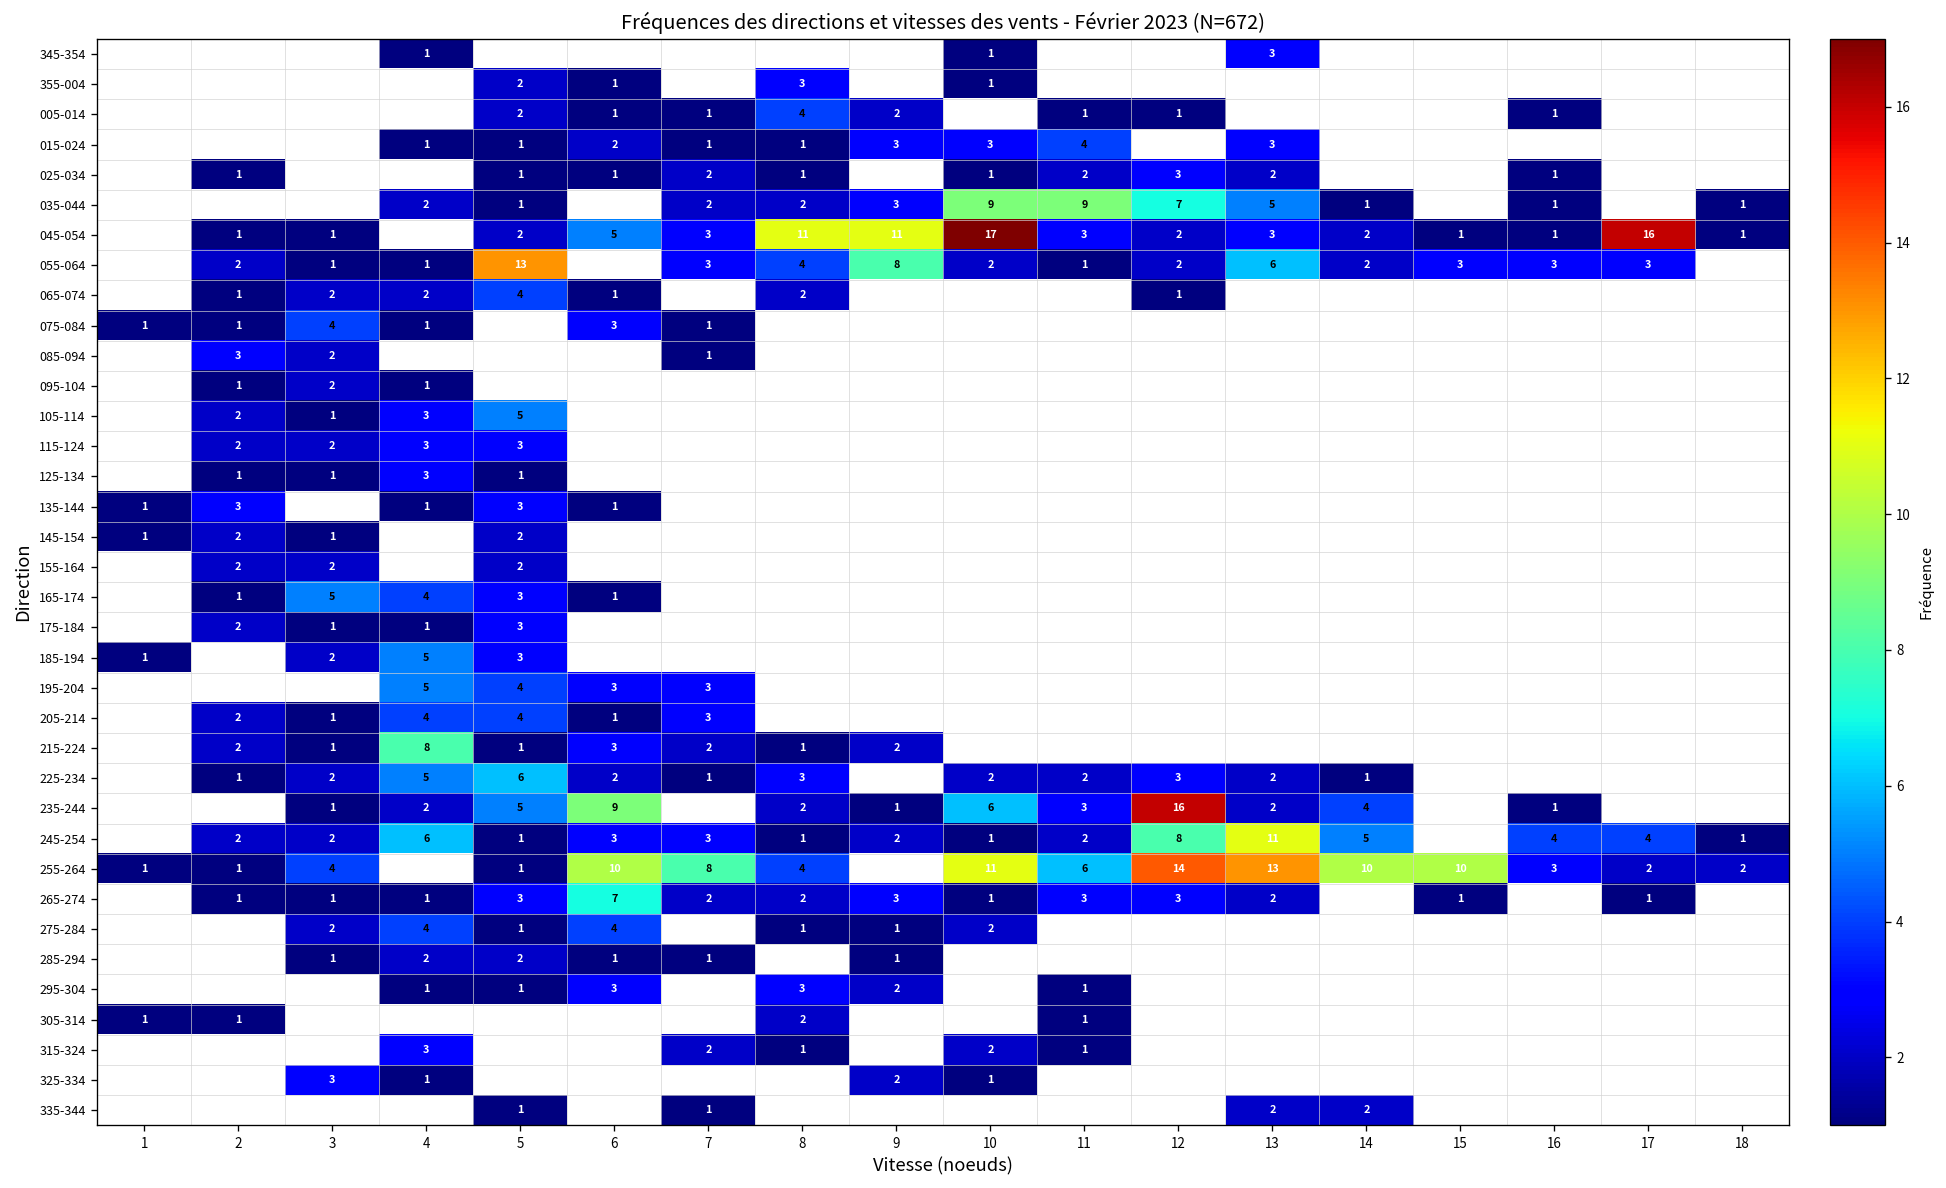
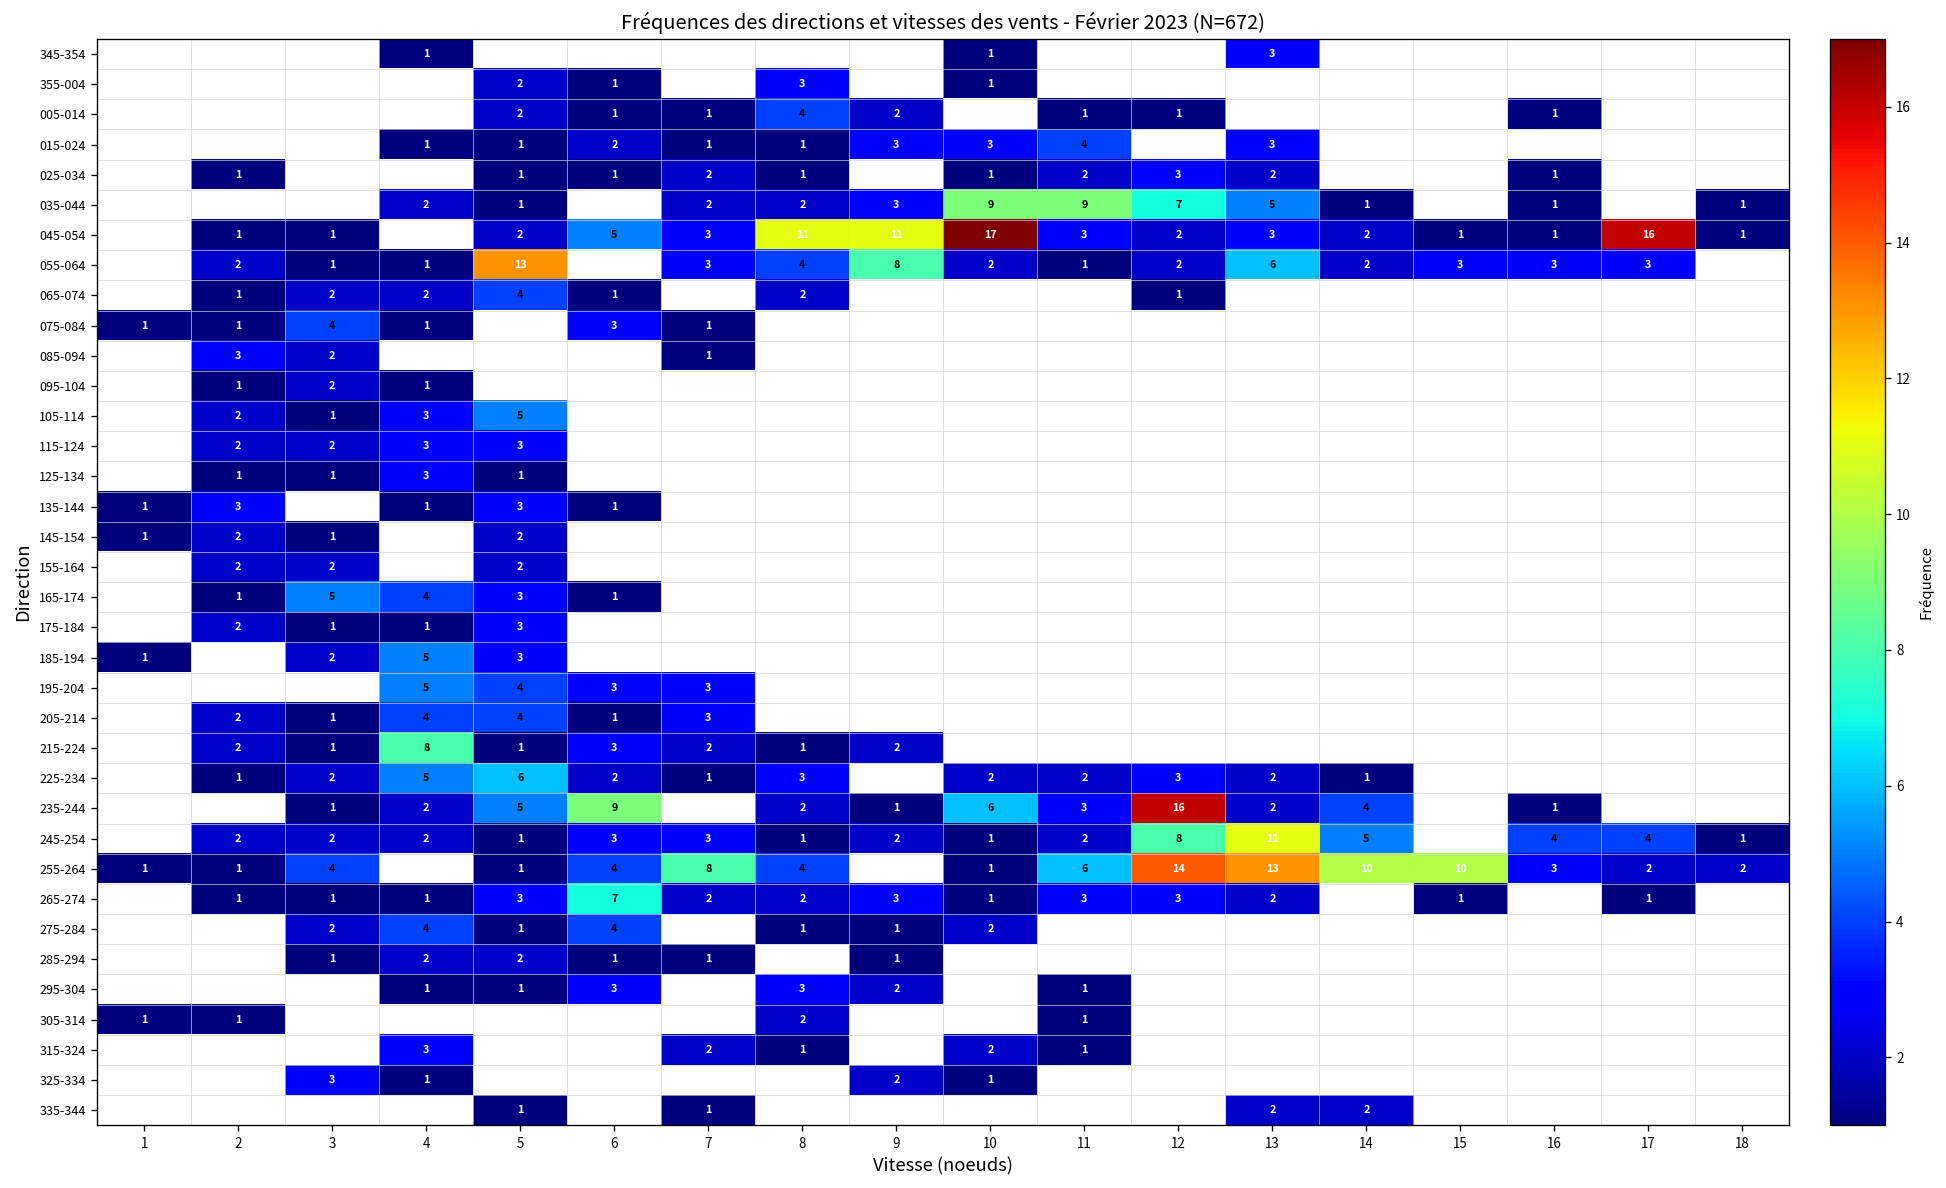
  {
    "245-254": {
      "2": 2,
      "3": 2,
-     "4": 6,
+     "4": 2,
      "5": 1,
      "6": 3,
      "7": 3,
      "8": 1,
      "9": 2,
      "10": 1,
      "11": 2,
      "12": 8,
      "13": 11,
      "14": 5,
      "16": 4,
      "17": 4,
      "18": 1
    },
    "255-264": {
      "1": 1,
      "2": 1,
      "3": 4,
      "5": 1,
-     "6": 10,
+     "6": 4,
      "7": 8,
      "8": 4,
-     "10": 11,
+     "10": 1,
      "11": 6,
      "12": 14,
      "13": 13,
      "14": 10,
      "15": 10,
      "16": 3,
      "17": 2,
      "18": 2
    }
  }
